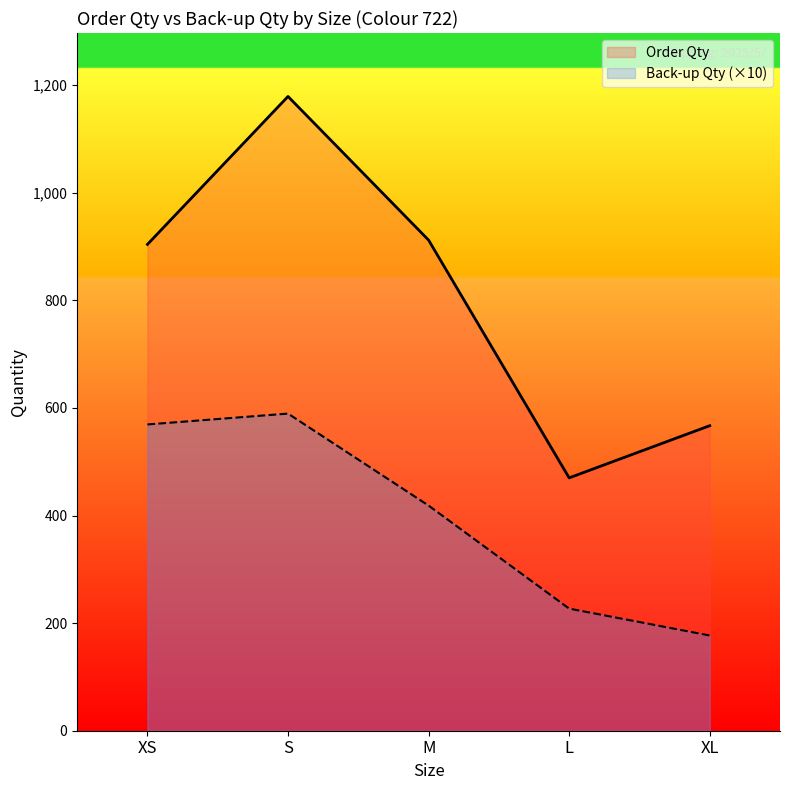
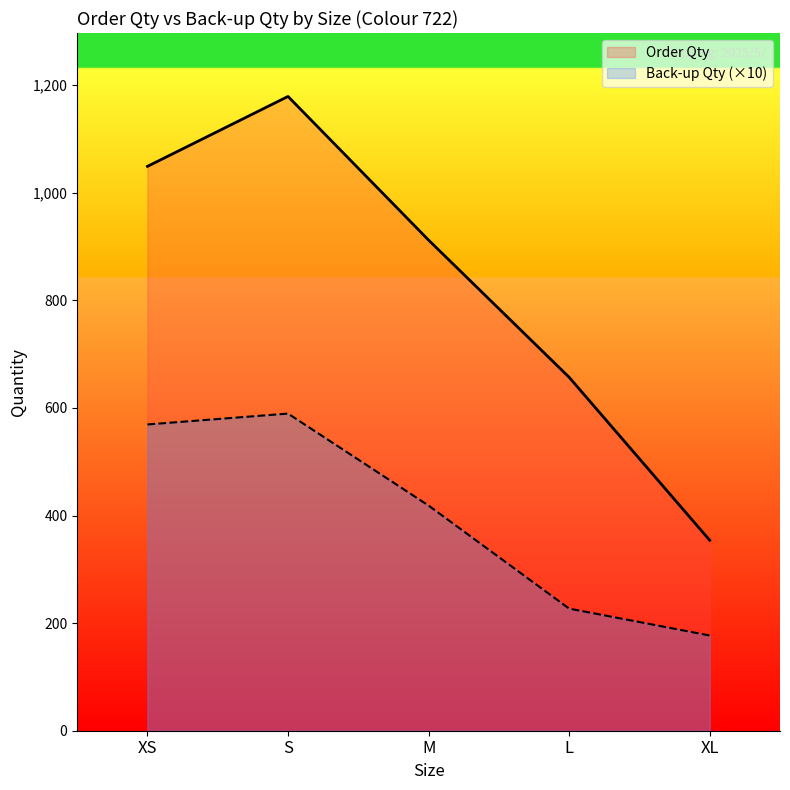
  {
    "Order Qty": {
-     "XS": "900",
+     "XS": "1,050",
      "S": "1,180",
      "M": "910",
-     "L": "470",
-     "XL": "570"
+     "L": "660",
+     "XL": "350"
    },
    "Back-up Qty (×10)": {
      "XS": "570",
      "S": "590",
      "M": "420",
      "L": "230",
      "XL": "180"
    }
  }
